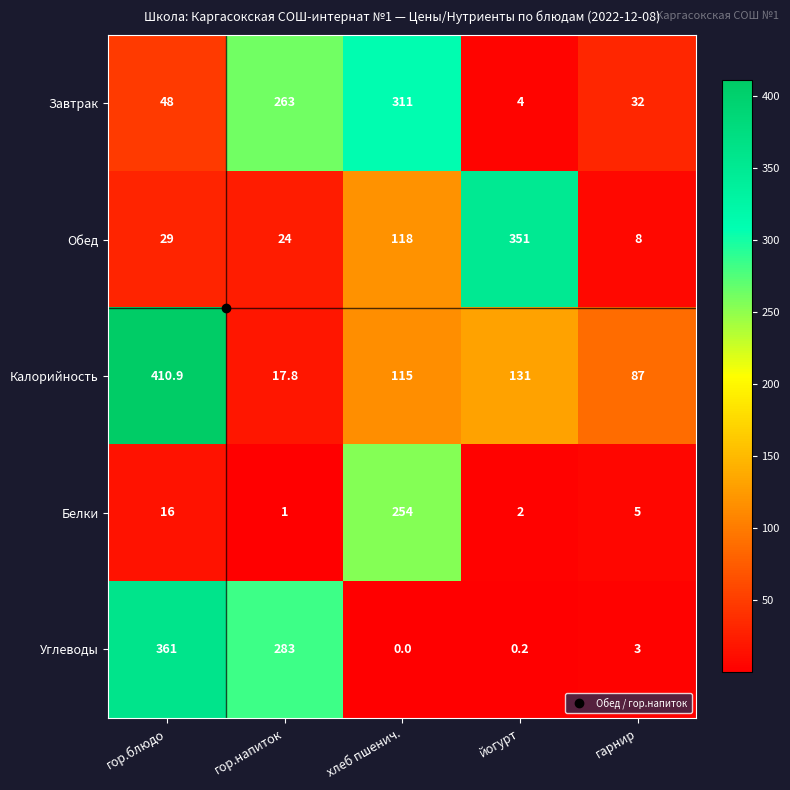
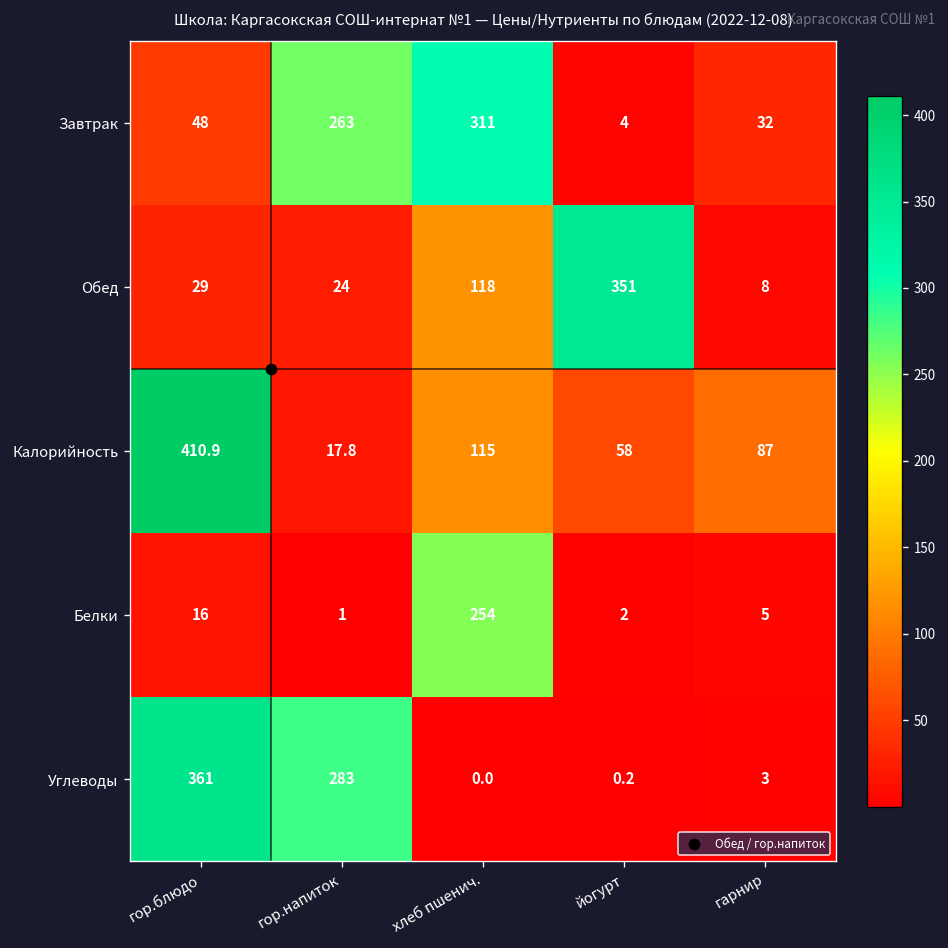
  {
    "Завтрак": {
      "гор.блюдо": 48,
      "гор.напиток": 263,
      "хлеб пшенич.": 311,
      "йогурт": 4,
      "гарнир": 32
    },
    "Обед": {
      "гор.блюдо": 29,
      "гор.напиток": 24,
      "хлеб пшенич.": 118,
      "йогурт": 351,
      "гарнир": 8
    },
    "Калорийность": {
      "гор.блюдо": 410.9,
      "гор.напиток": 17.8,
      "хлеб пшенич.": 115,
-     "йогурт": 131,
+     "йогурт": 58,
      "гарнир": 87
    },
    "Белки": {
      "гор.блюдо": 16,
      "гор.напиток": 1,
      "хлеб пшенич.": 254,
      "йогурт": 2,
      "гарнир": 5
    },
    "Углеводы": {
      "гор.блюдо": 361,
      "гор.напиток": 283,
      "хлеб пшенич.": 0.0,
      "йогурт": 0.2,
      "гарнир": 3
    }
  }
